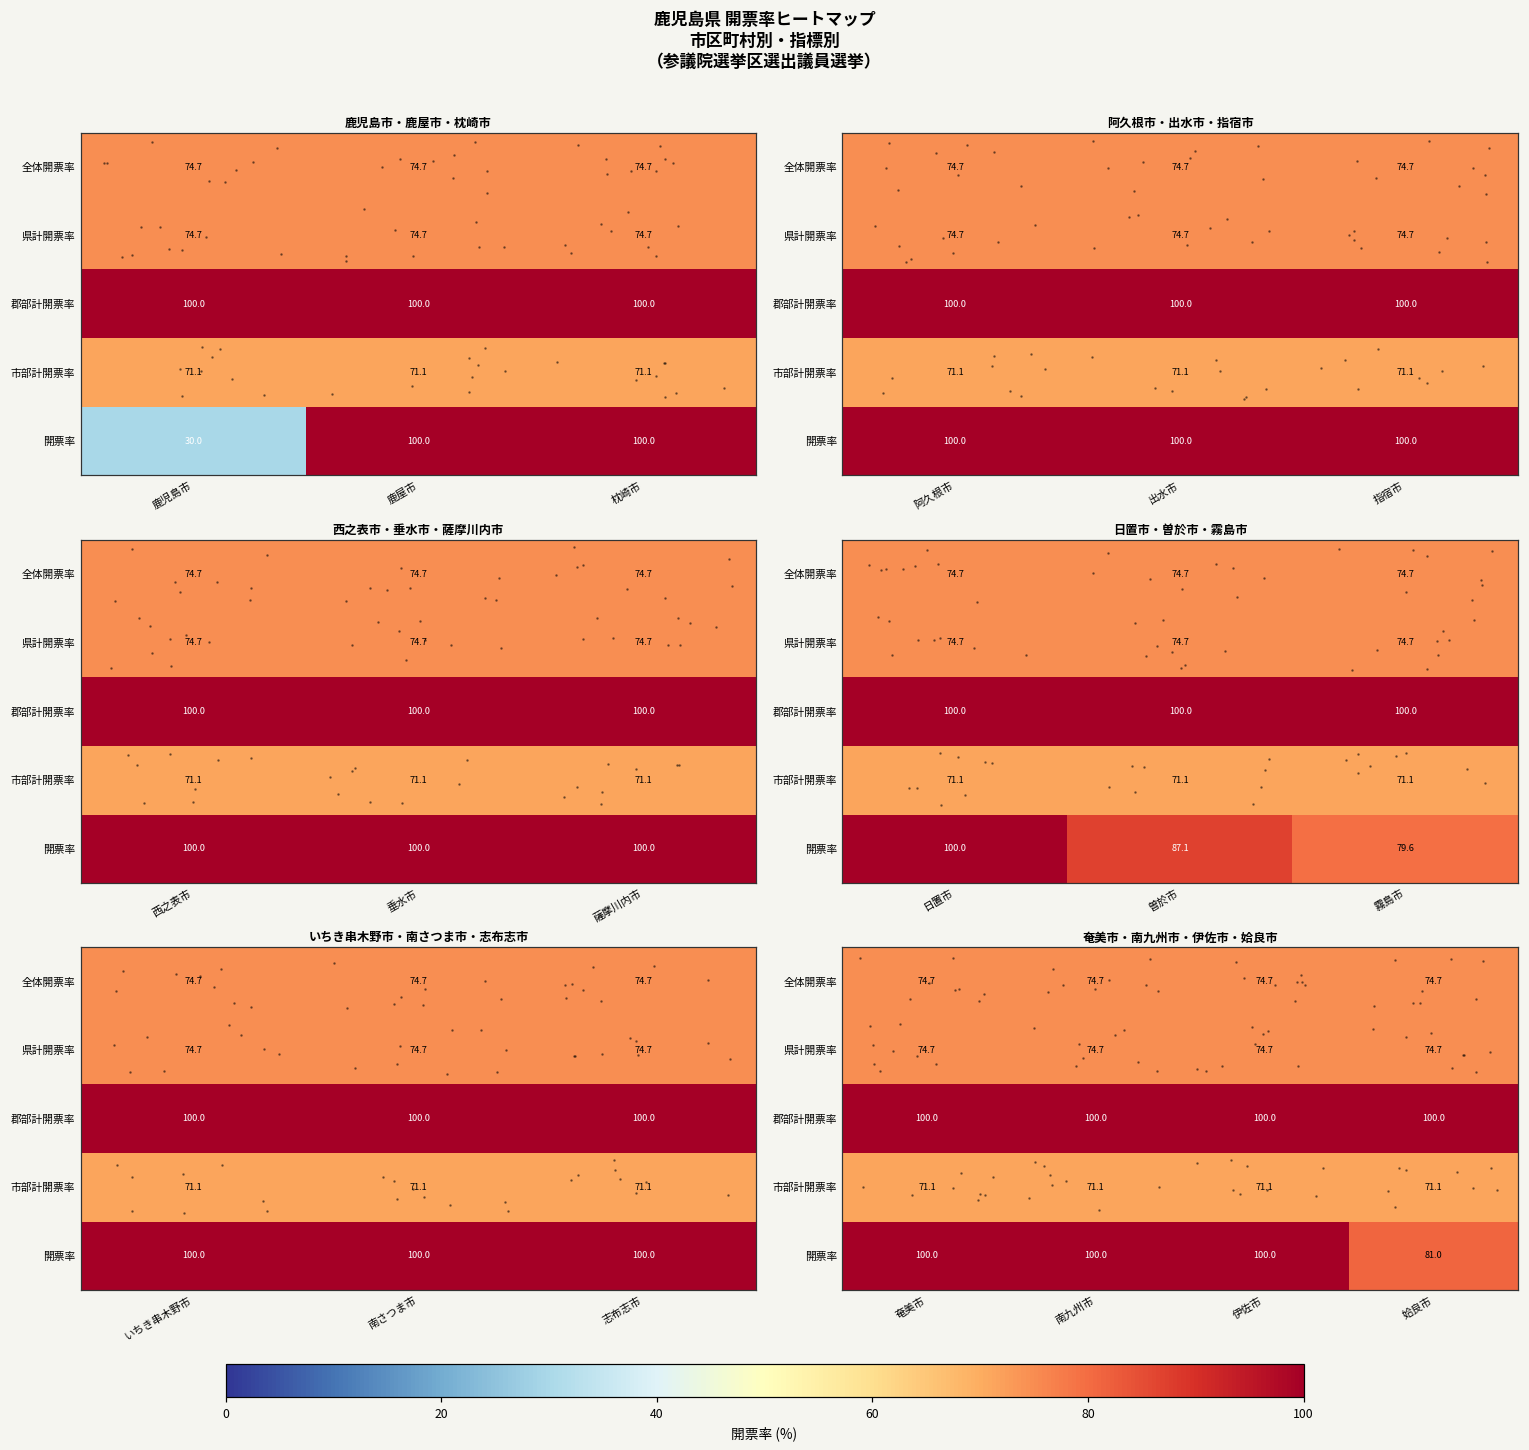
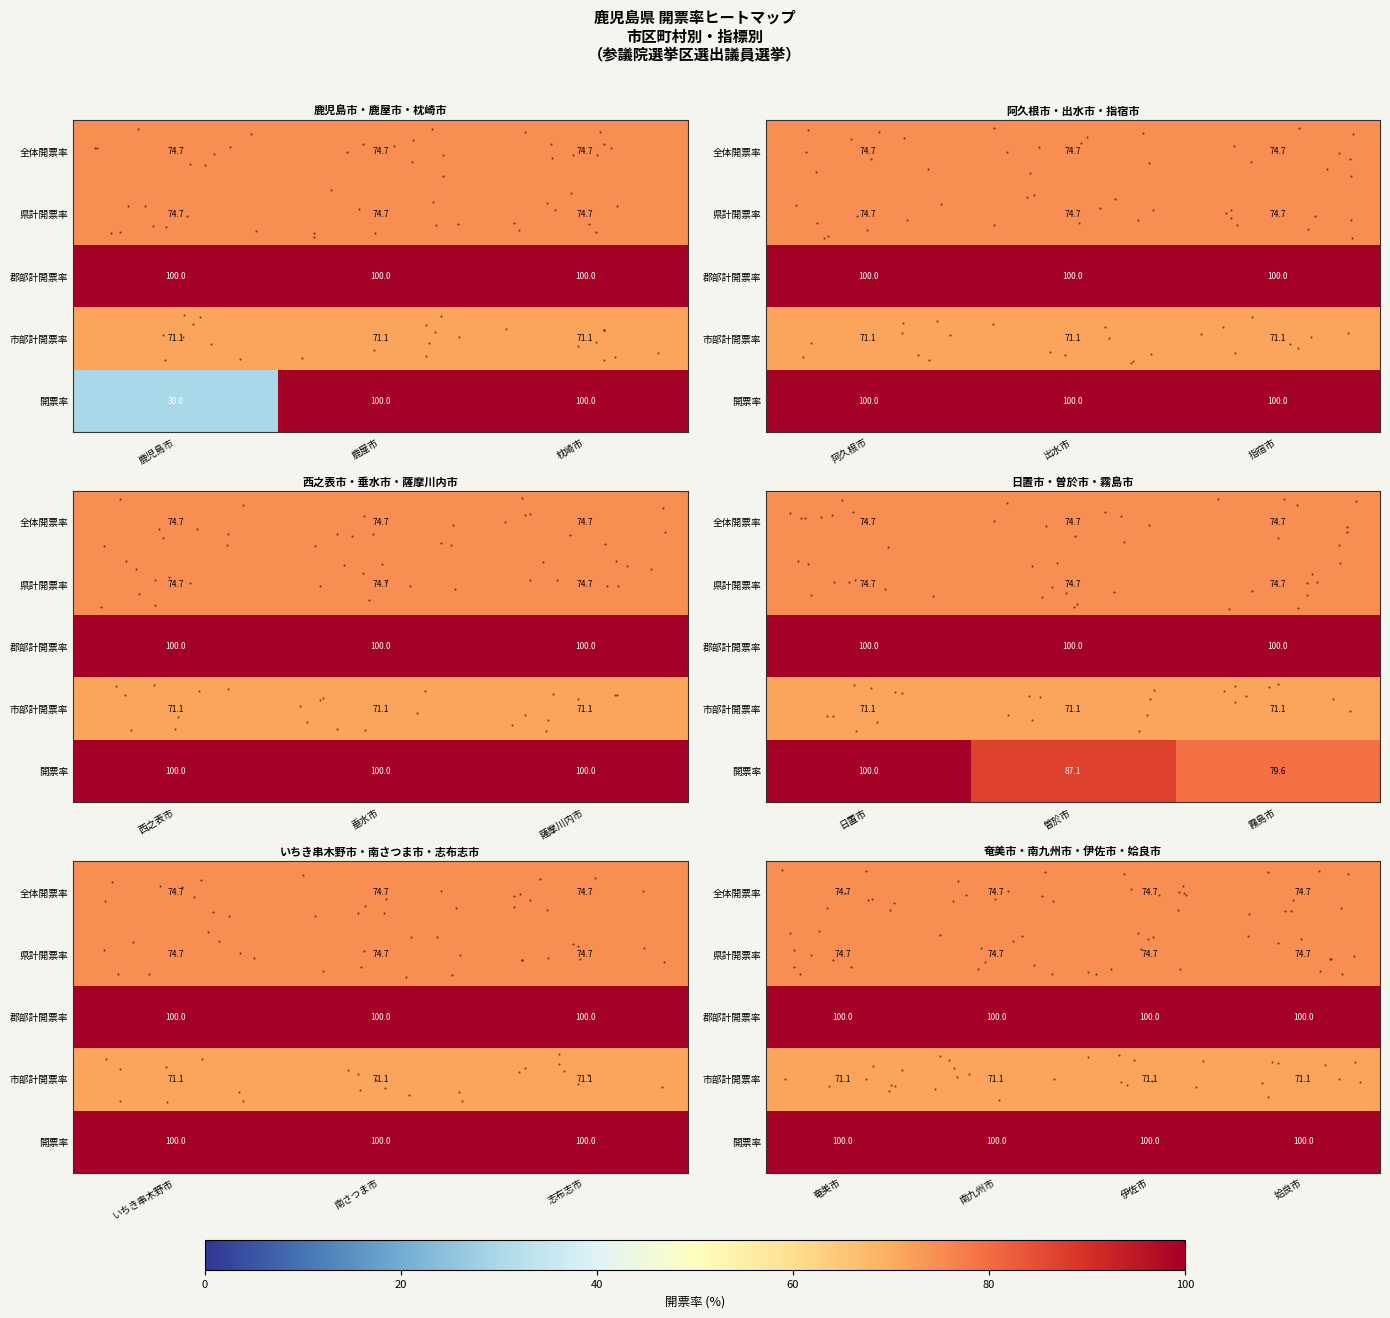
  {
    "鹿児島市・鹿屋市・枕崎市": {
      "全体開票率": {
        "鹿児島市": 74.7,
        "鹿屋市": 74.7,
        "枕崎市": 74.7
      },
      "県計開票率": {
        "鹿児島市": 74.7,
        "鹿屋市": 74.7,
        "枕崎市": 74.7
      },
      "郡部計開票率": {
        "鹿児島市": 100.0,
        "鹿屋市": 100.0,
        "枕崎市": 100.0
      },
      "市部計開票率": {
        "鹿屋市": 71.1,
        "枕崎市": 71.1
      },
      "開票率": {
        "鹿児島市": 30.0,
        "鹿屋市": 100.0,
        "枕崎市": 100.0
      }
    },
    "阿久根市・出水市・指宿市": {
      "全体開票率": {
        "阿久根市": 74.7,
        "出水市": 74.7,
        "指宿市": 74.7
      },
      "県計開票率": {
        "阿久根市": 74.7,
        "出水市": 74.7,
        "指宿市": 74.7
      },
      "郡部計開票率": {
        "阿久根市": 100.0,
        "出水市": 100.0,
        "指宿市": 100.0
      },
      "市部計開票率": {
        "阿久根市": 71.1,
        "出水市": 71.1,
        "指宿市": 71.1
      },
      "開票率": {
        "阿久根市": 100.0,
        "出水市": 100.0,
        "指宿市": 100.0
      }
    },
    "西之表市・垂水市・薩摩川内市": {
      "全体開票率": {
        "西之表市": 74.7,
        "垂水市": 74.7,
        "薩摩川内市": 74.7
      },
      "県計開票率": {
        "西之表市": 74.7,
        "薩摩川内市": 74.7
      },
      "郡部計開票率": {
        "西之表市": 100.0,
        "垂水市": 100.0,
        "薩摩川内市": 100.0
      },
      "市部計開票率": {
        "西之表市": 71.1,
        "垂水市": 71.1,
        "薩摩川内市": 71.1
      },
      "開票率": {
        "西之表市": 100.0,
        "垂水市": 100.0,
        "薩摩川内市": 100.0
      }
    },
    "日置市・曽於市・霧島市": {
      "全体開票率": {
        "日置市": 74.7,
        "曽於市": 74.7,
        "霧島市": 74.7
      },
      "県計開票率": {
        "日置市": 74.7,
        "曽於市": 74.7,
        "霧島市": 74.7
      },
      "郡部計開票率": {
        "日置市": 100.0,
        "曽於市": 100.0,
        "霧島市": 100.0
      },
      "市部計開票率": {
        "日置市": 71.1,
        "曽於市": 71.1,
        "霧島市": 71.1
      },
      "開票率": {
        "日置市": 100.0,
        "曽於市": 87.1,
        "霧島市": 79.6
      }
    },
    "いちき串木野市・南さつま市・志布志市": {
      "全体開票率": {
        "志布志市": 74.7
      },
      "県計開票率": {
        "いちき串木野市": 74.7,
        "南さつま市": 74.7
      },
      "郡部計開票率": {
        "いちき串木野市": 100.0,
        "南さつま市": 100.0,
        "志布志市": 100.0
      },
      "市部計開票率": {
        "いちき串木野市": 71.1
      },
      "開票率": {
        "いちき串木野市": 100.0,
        "南さつま市": 100.0,
        "志布志市": 100.0
      }
    },
    "奄美市・南九州市・伊佐市・姶良市": {
      "全体開票率": {
        "南九州市": 74.7,
        "姶良市": 74.7
      },
      "県計開票率": {
        "南九州市": 74.7,
        "姶良市": 74.7
      },
      "郡部計開票率": {
        "奄美市": 100.0,
        "南九州市": 100.0,
        "伊佐市": 100.0,
        "姶良市": 100.0
      },
      "市部計開票率": {
        "奄美市": 71.1,
        "南九州市": 71.1,
        "姶良市": 71.1
      },
      "開票率": {
        "奄美市": 100.0,
        "南九州市": 100.0,
        "伊佐市": 100.0,
-       "姶良市": 81.0
+       "姶良市": 100.0
      }
    }
  }
